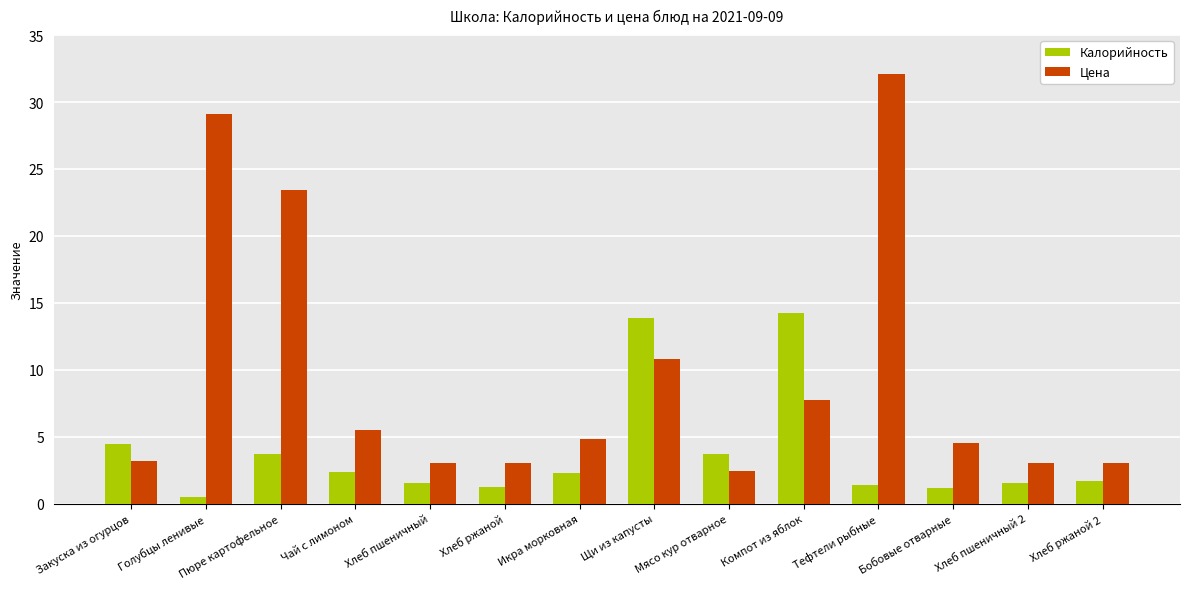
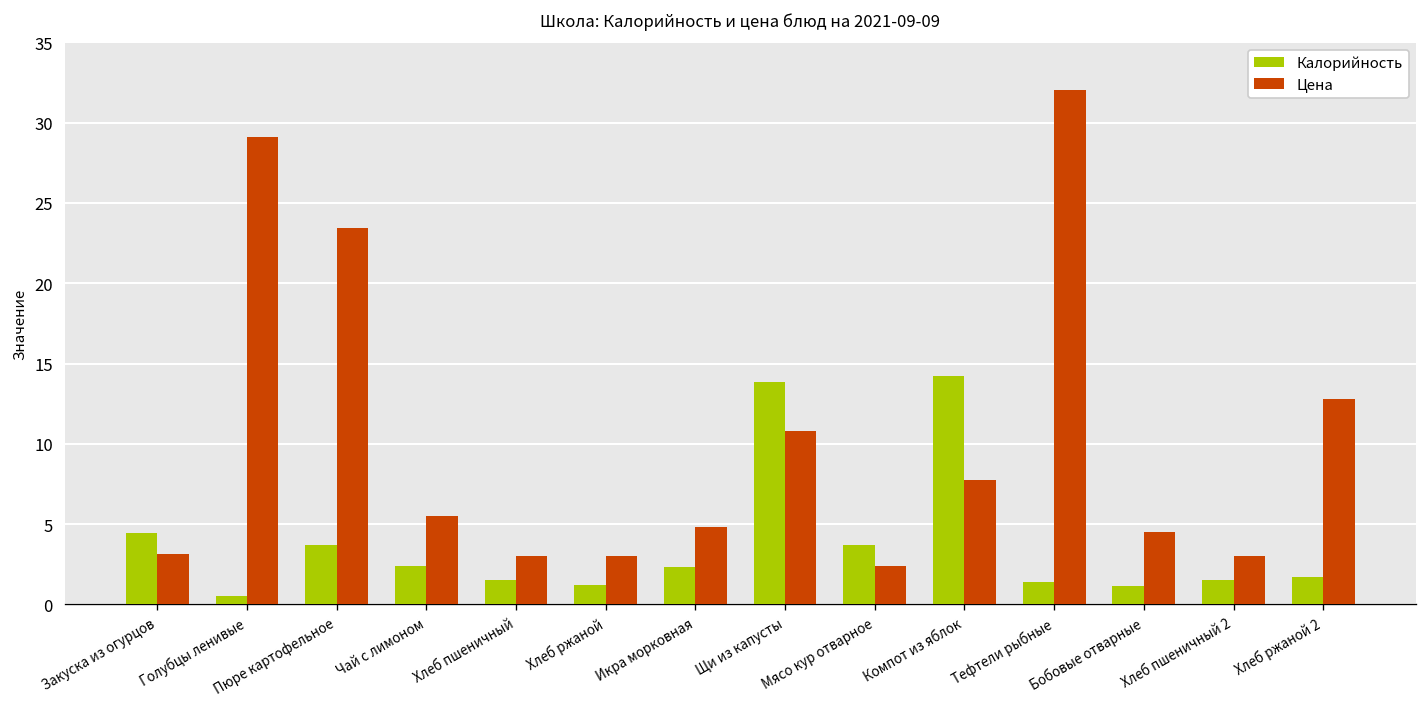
  {
    "Калорийность": {
      "Закуска из огурцов": 4.5,
      "Голубцы ленивые": 0.5,
      "Пюре картофельное": 3.7,
      "Чай с лимоном": 2.4,
      "Хлеб пшеничный": 1.5,
      "Хлеб ржаной": 1.2,
      "Икра морковная": 2.3,
      "Щи из капусты": 13.9,
      "Мясо кур отварное": 3.7,
      "Компот из яблок": 14.2,
      "Тефтели рыбные": 1.4,
      "Бобовые отварные": 1.1,
      "Хлеб пшеничный 2": 1.5,
      "Хлеб ржаной 2": 1.7
    },
    "Цена": {
      "Закуска из огурцов": 3.2,
      "Голубцы ленивые": 29.1,
      "Пюре картофельное": 23.4,
      "Чай с лимоном": 5.5,
      "Хлеб пшеничный": 3.0,
      "Хлеб ржаной": 3.0,
      "Икра морковная": 4.8,
      "Щи из капусты": 10.8,
      "Мясо кур отварное": 2.4,
      "Компот из яблок": 7.8,
      "Тефтели рыбные": 32.1,
      "Бобовые отварные": 4.5,
      "Хлеб пшеничный 2": 3.0,
-     "Хлеб ржаной 2": 3.0
+     "Хлеб ржаной 2": 12.8
    }
  }
